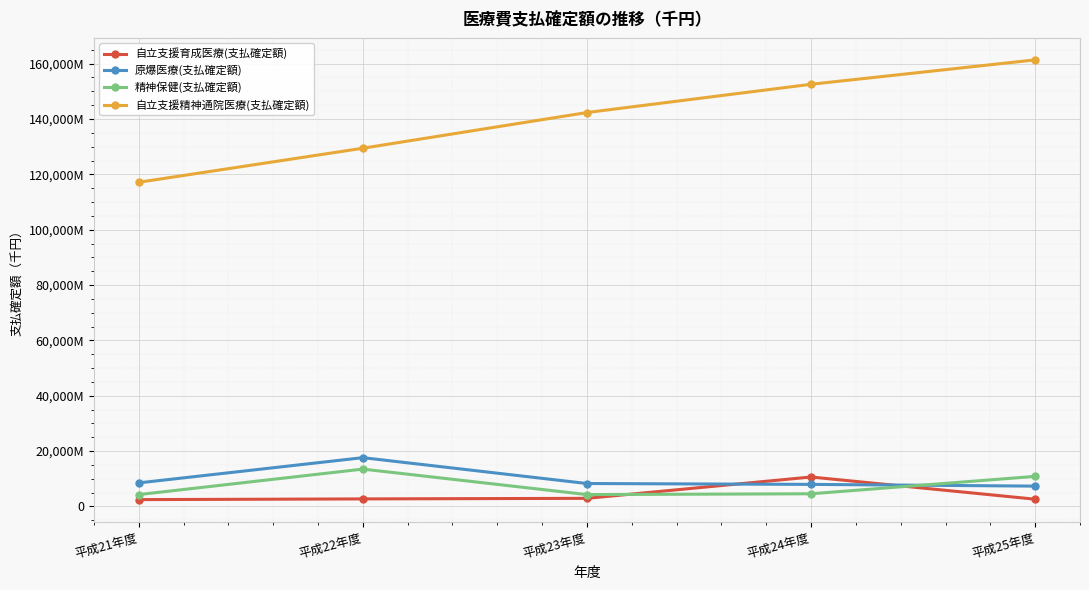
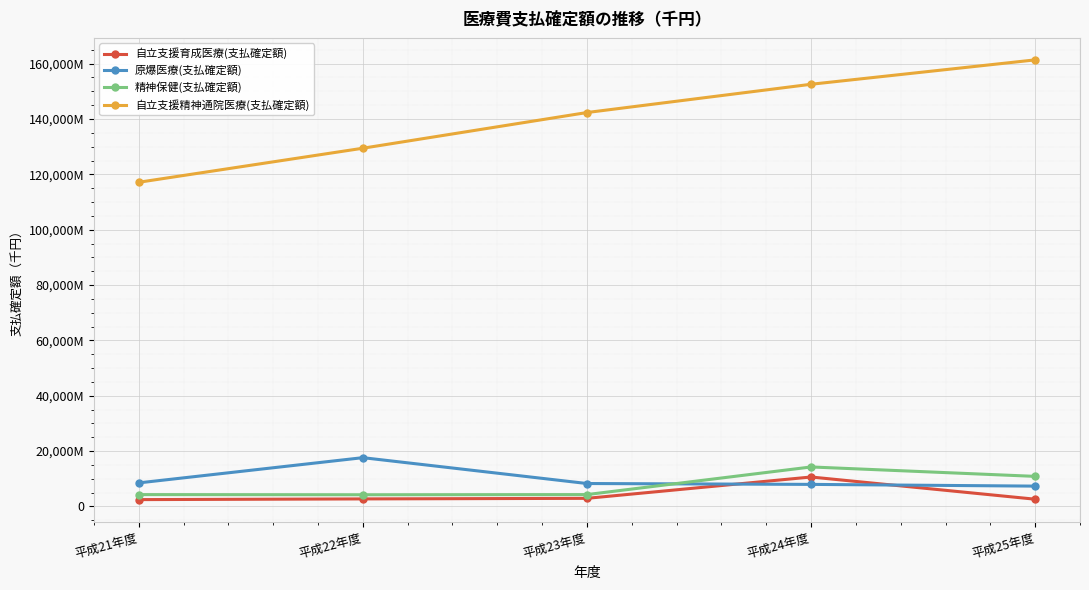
  {
    "自立支援育成医療(支払確定額)": {
      "平成21年度": "2,000,000,000",
      "平成22年度": "3,000,000,000",
      "平成23年度": "3,000,000,000",
      "平成24年度": "11,000,000,000",
      "平成25年度": "3,000,000,000"
    },
    "原爆医療(支払確定額)": {
      "平成21年度": "9,000,000,000",
      "平成22年度": "18,000,000,000",
      "平成23年度": "8,000,000,000",
      "平成24年度": "8,000,000,000",
      "平成25年度": "7,000,000,000"
    },
    "精神保健(支払確定額)": {
      "平成21年度": "4,000,000,000",
-     "平成22年度": "13,000,000,000",
+     "平成22年度": "4,000,000,000",
      "平成23年度": "4,000,000,000",
-     "平成24年度": "5,000,000,000",
+     "平成24年度": "14,000,000,000",
      "平成25年度": "11,000,000,000"
    },
    "自立支援精神通院医療(支払確定額)": {
      "平成21年度": "117,000,000,000",
      "平成22年度": "129,000,000,000",
      "平成23年度": "142,000,000,000",
      "平成24年度": "153,000,000,000",
      "平成25年度": "161,000,000,000"
    }
  }
